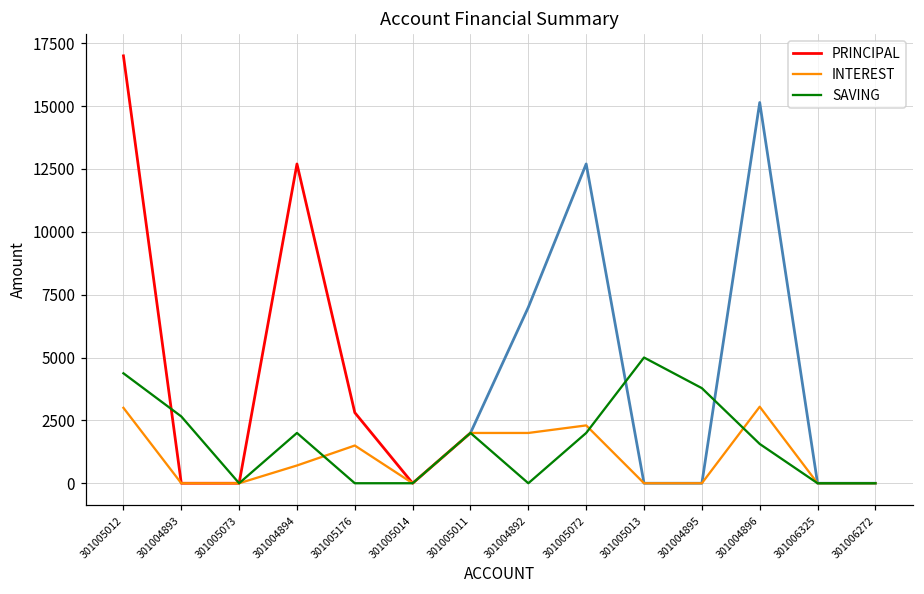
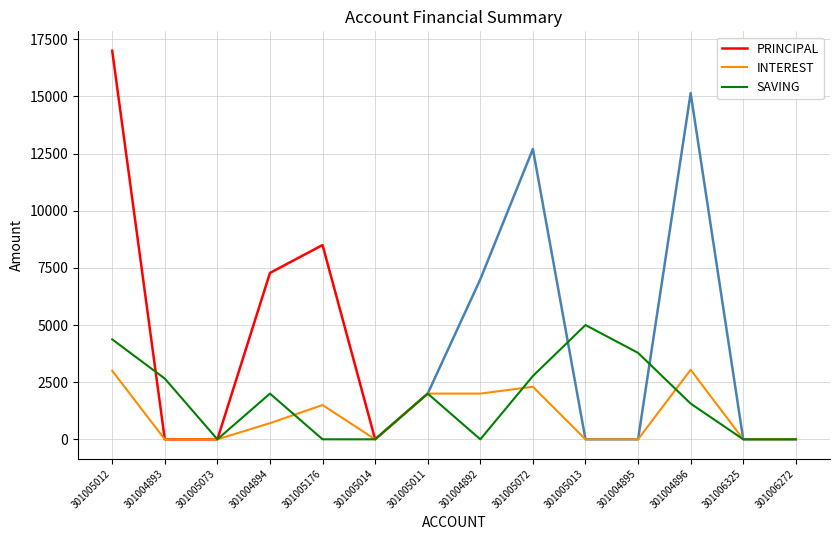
  {
    "PRINCIPAL": {
      "301005012": 17000,
-     "301004894": 12700,
-     "301005176": 2800
+     "301004894": 7300,
+     "301005176": 8500
    },
    "INTEREST": {
      "301005012": 3000,
      "301004894": 700,
      "301005176": 1500,
      "301004892": 2000,
      "301005072": 2300,
      "301004896": 3000
    },
    "SAVING": {
      "301005012": 4400,
      "301004893": 2700,
      "301004894": 2000,
      "301005176": 0,
      "301004892": 0,
-     "301005072": 2000,
+     "301005072": 2800,
      "301005013": 5000,
      "301004895": 3800,
      "301004896": 1600
    }
  }
